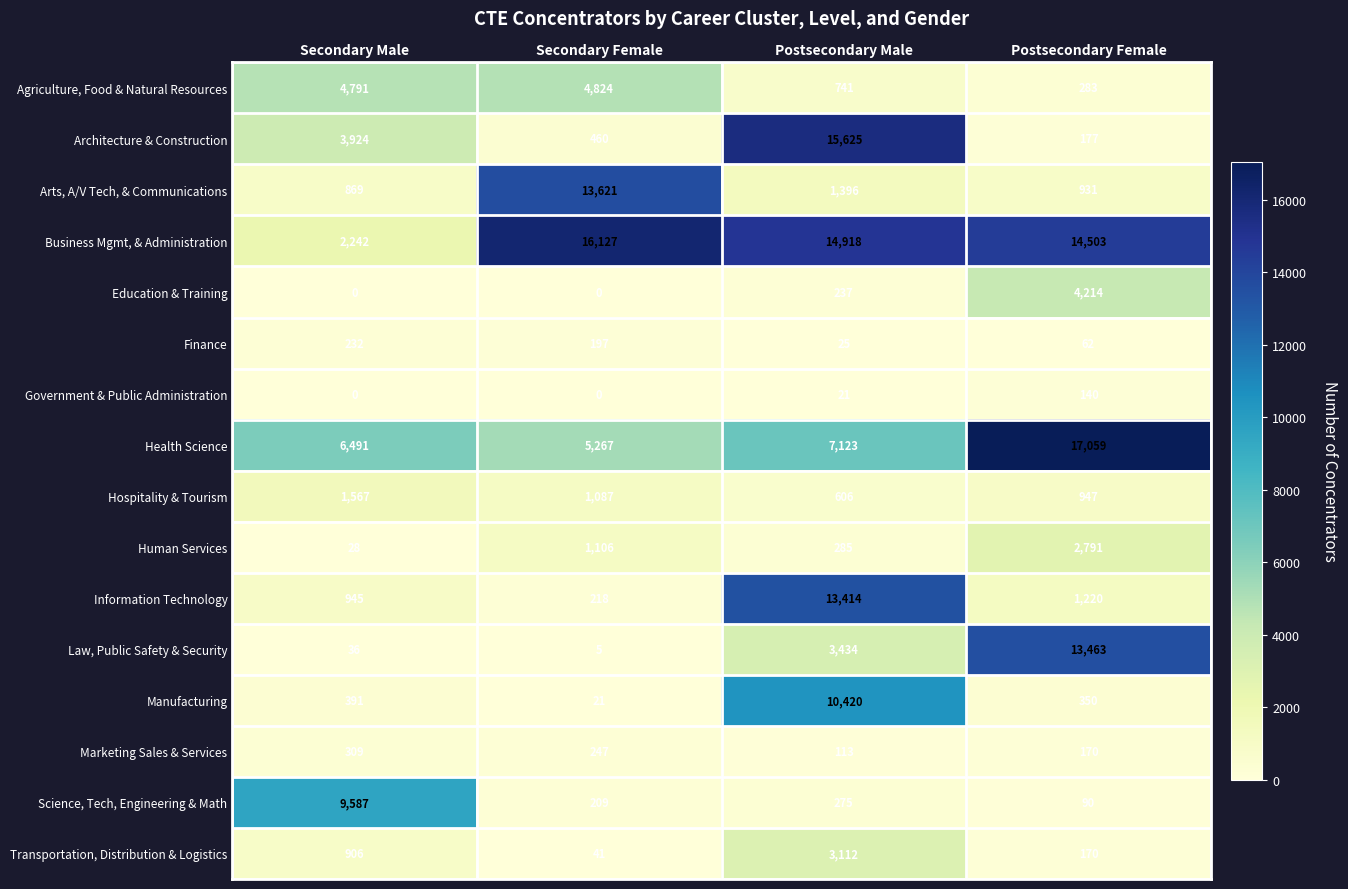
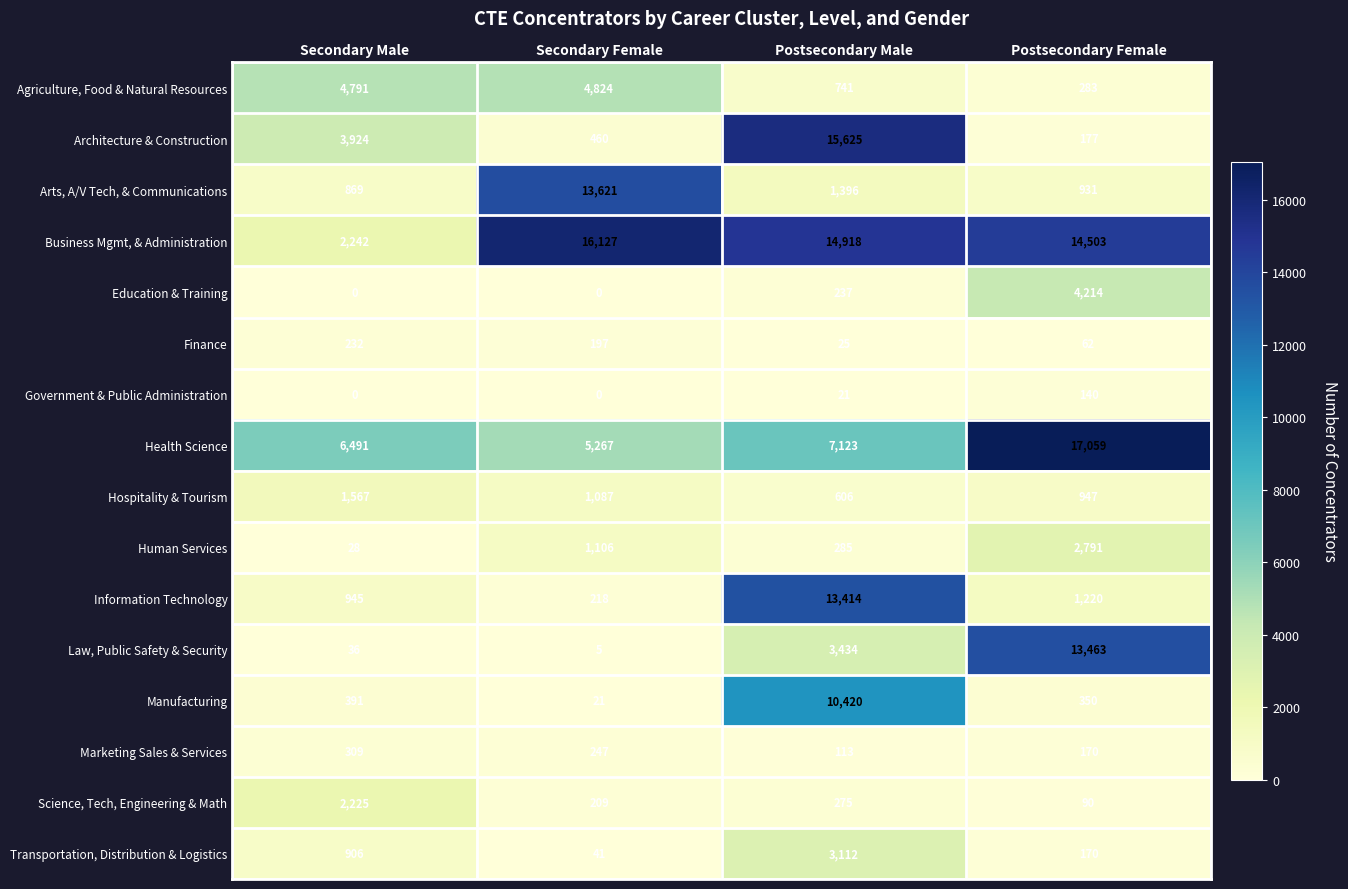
  {
    "Agriculture, Food & Natural Resources": {
      "Secondary Male": "4,791",
      "Secondary Female": "4,824",
      "Postsecondary Male": "741"
    },
    "Architecture & Construction": {
      "Secondary Male": "3,924",
      "Postsecondary Male": "15,625"
    },
    "Arts, A/V Tech, & Communications": {
      "Secondary Male": "869",
      "Secondary Female": "13,621",
      "Postsecondary Male": "1,396",
      "Postsecondary Female": "931"
    },
    "Business Mgmt, & Administration": {
      "Secondary Male": "2,242",
      "Secondary Female": "16,127",
      "Postsecondary Male": "14,918",
      "Postsecondary Female": "14,503"
    },
    "Education & Training": {
      "Postsecondary Female": "4,214"
    },
    "Health Science": {
      "Secondary Male": "6,491",
      "Secondary Female": "5,267",
      "Postsecondary Male": "7,123",
      "Postsecondary Female": "17,059"
    },
    "Hospitality & Tourism": {
      "Secondary Male": "1,567",
      "Secondary Female": "1,087",
      "Postsecondary Male": "606",
      "Postsecondary Female": "947"
    },
    "Human Services": {
      "Secondary Female": "1,106",
      "Postsecondary Female": "2,791"
    },
    "Information Technology": {
      "Secondary Male": "945",
      "Postsecondary Male": "13,414",
      "Postsecondary Female": "1,220"
    },
    "Law, Public Safety & Security": {
      "Postsecondary Male": "3,434",
      "Postsecondary Female": "13,463"
    },
    "Manufacturing": {
      "Postsecondary Male": "10,420"
    },
    "Science, Tech, Engineering & Math": {
-     "Secondary Male": "9,587"
+     "Secondary Male": "2,225"
    },
    "Transportation, Distribution & Logistics": {
      "Secondary Male": "906",
      "Postsecondary Male": "3,112"
    }
  }
